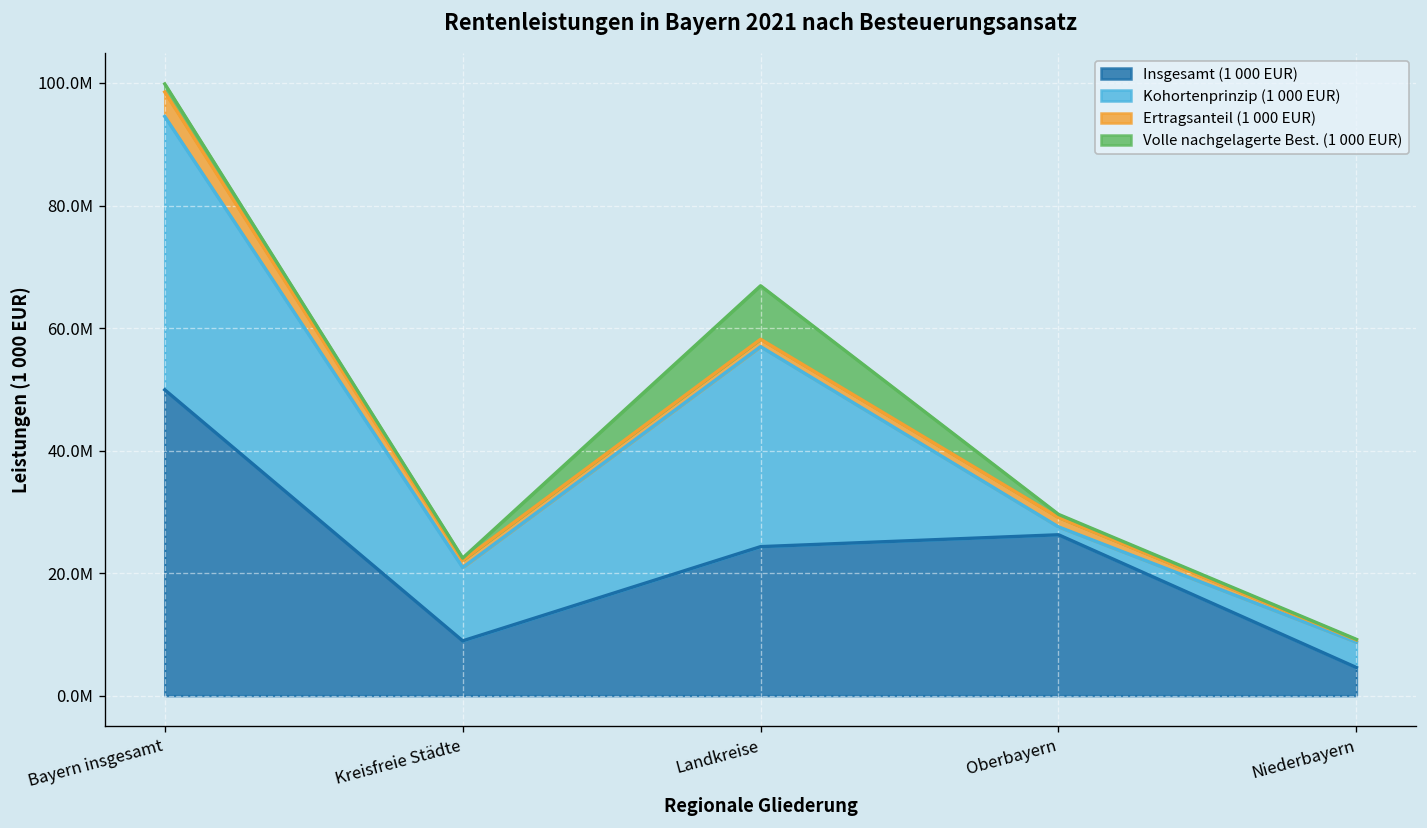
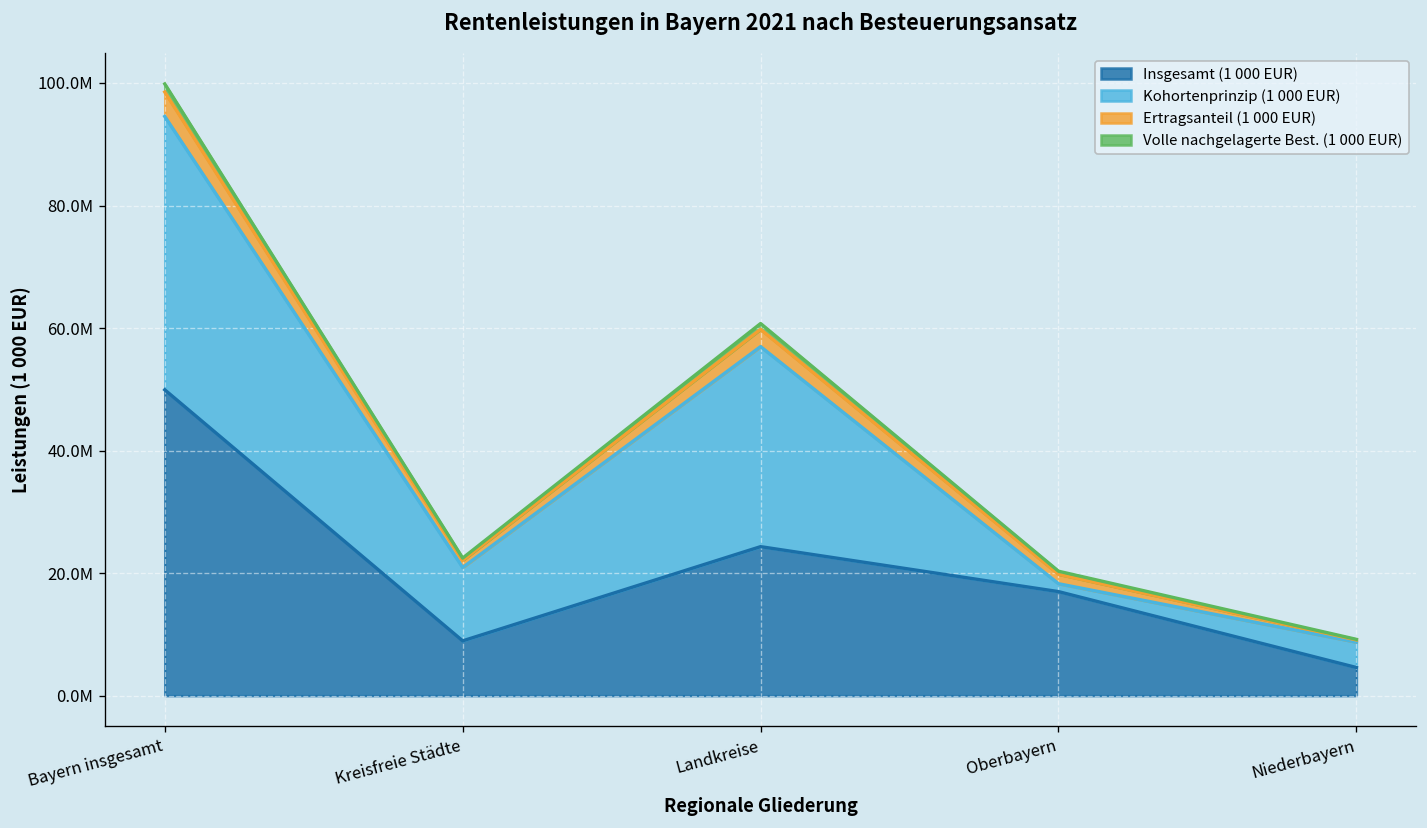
  {
    "Insgesamt (1 000 EUR)": {
      "Bayern insgesamt": 50000000,
      "Kreisfreie Städte": 9000000,
      "Landkreise": 24000000,
-     "Oberbayern": 26000000,
+     "Oberbayern": 17000000,
      "Niederbayern": 5000000
    },
    "Kohortenprinzip (1 000 EUR)": {
      "Bayern insgesamt": 45000000,
      "Kreisfreie Städte": 12000000,
      "Landkreise": 33000000,
      "Oberbayern": 1000000
    },
    "Ertragsanteil (1 000 EUR)": {
      "Bayern insgesamt": 4000000,
-     "Landkreise": 1000000,
+     "Landkreise": 3000000,
      "Oberbayern": 2000000
    },
    "Volle nachgelagerte Best. (1 000 EUR)": {
      "Bayern insgesamt": 1000000,
-     "Landkreise": 9000000,
+     "Landkreise": 1000000,
      "Oberbayern": 1000000
    }
  }
